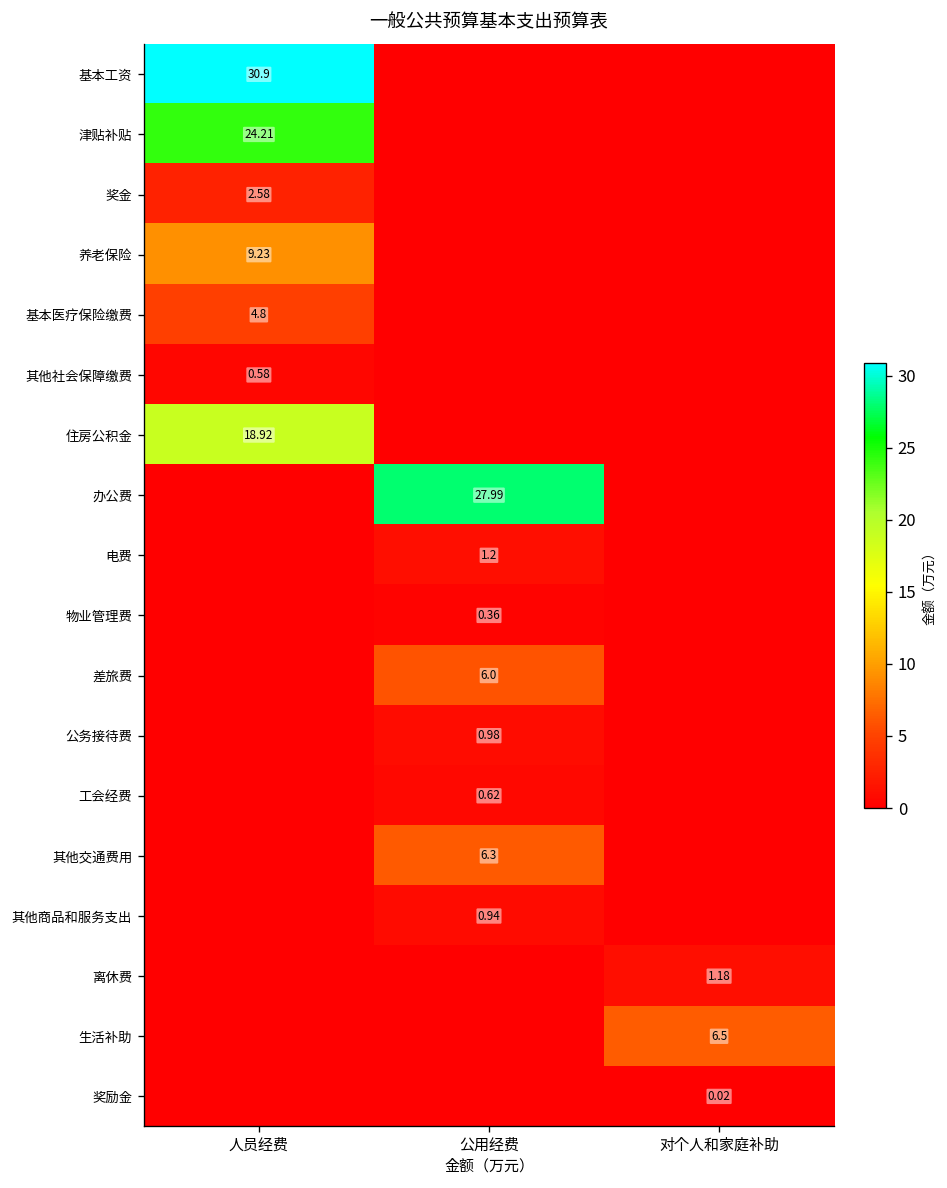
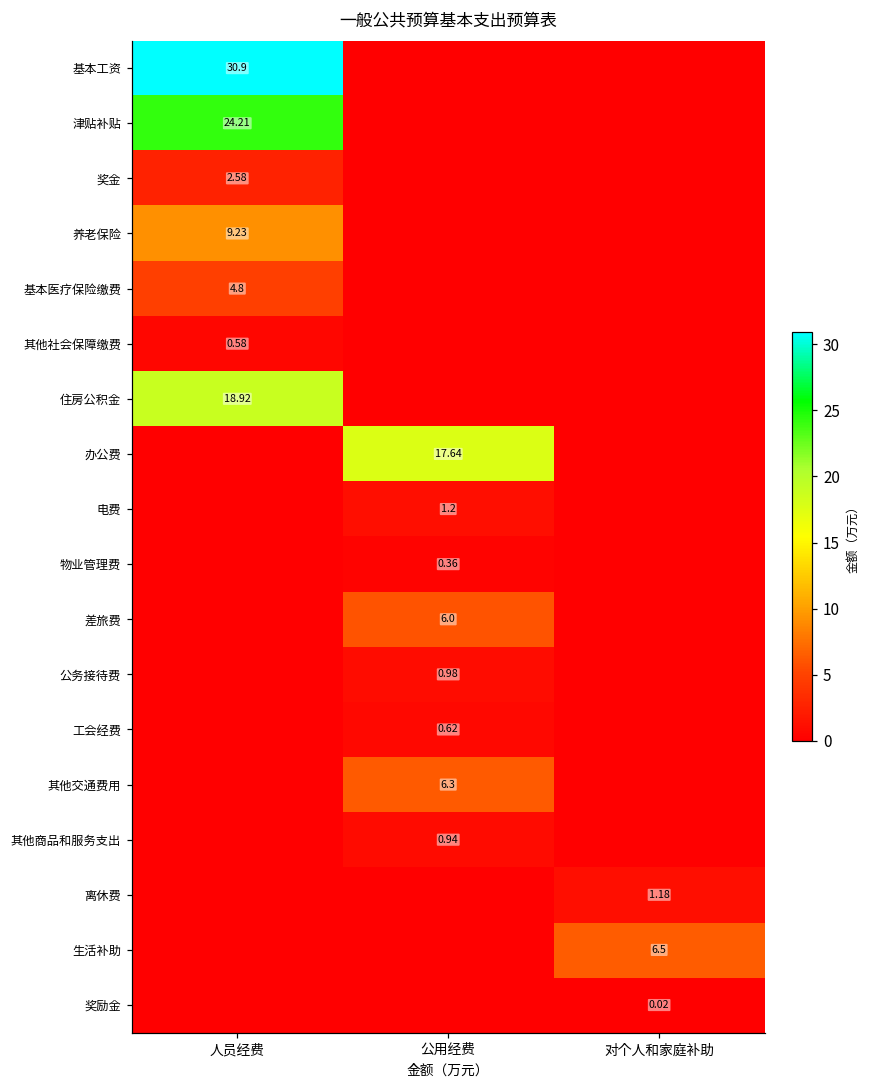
  {
    "办公费": {
-     "公用经费": 27.99
+     "公用经费": 17.64
    }
  }
